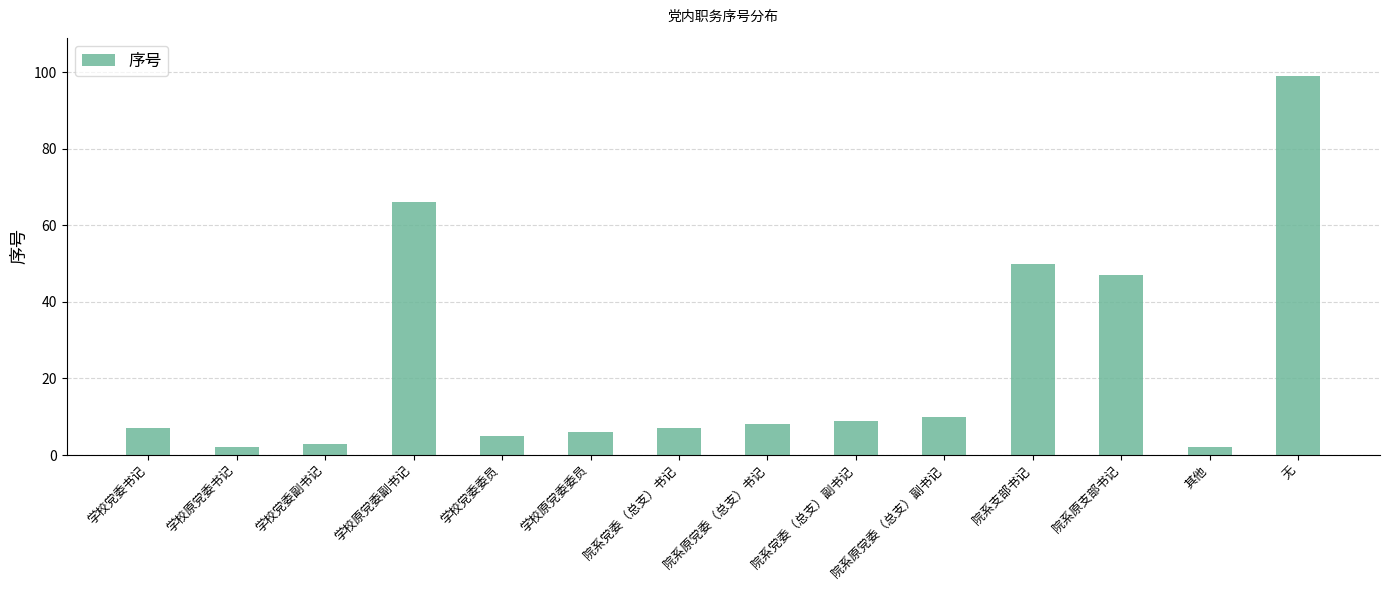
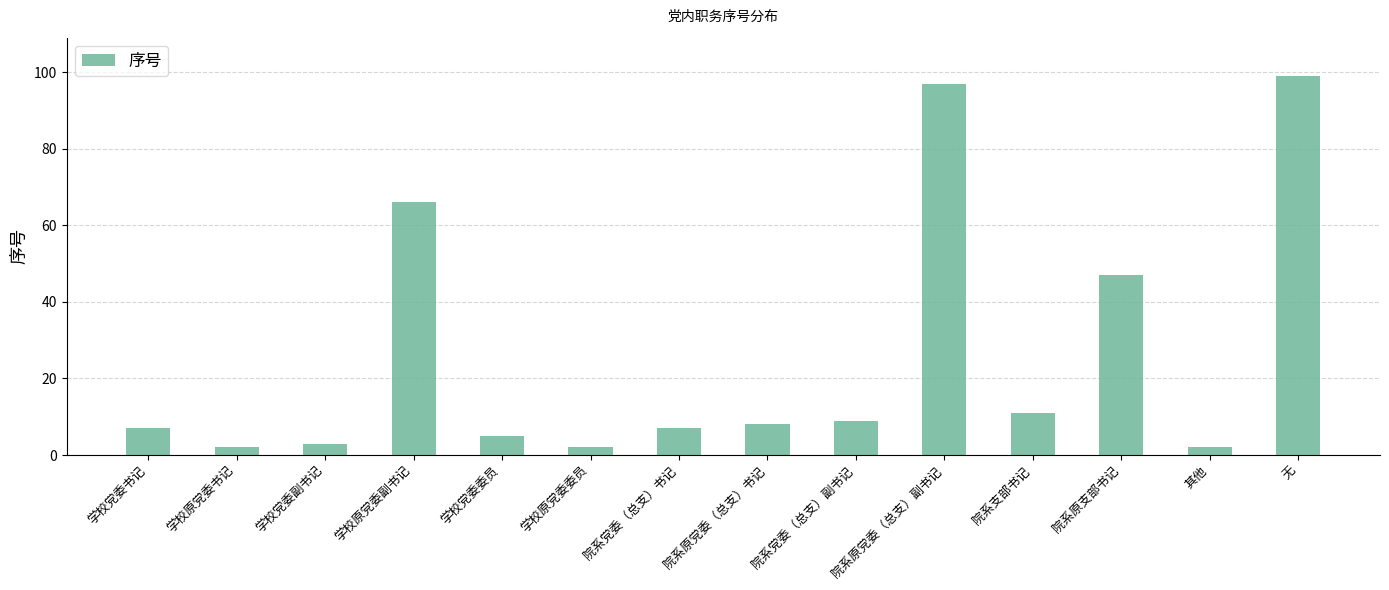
  {
    "学校党委书记": 7,
    "学校原党委书记": 2,
    "学校党委副书记": 3,
    "学校原党委副书记": 66,
    "学校党委委员": 5,
-   "学校原党委委员": 6,
+   "学校原党委委员": 2,
    "院系党委（总支）书记": 7,
    "院系原党委（总支）书记": 8,
    "院系党委（总支）副书记": 9,
-   "院系原党委（总支）副书记": 10,
-   "院系支部书记": 50,
+   "院系原党委（总支）副书记": 97,
+   "院系支部书记": 11,
    "院系原支部书记": 47,
    "其他": 2,
    "无": 99
  }
